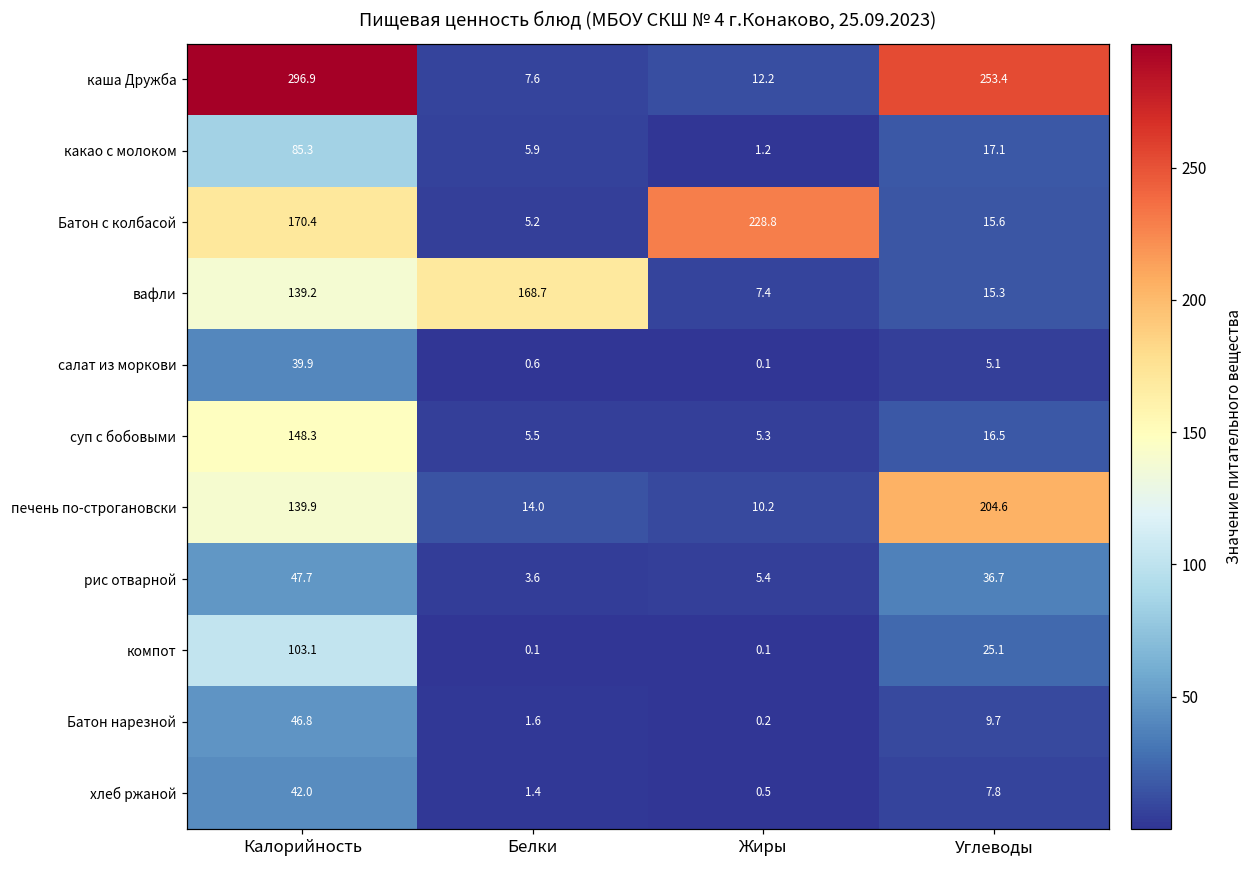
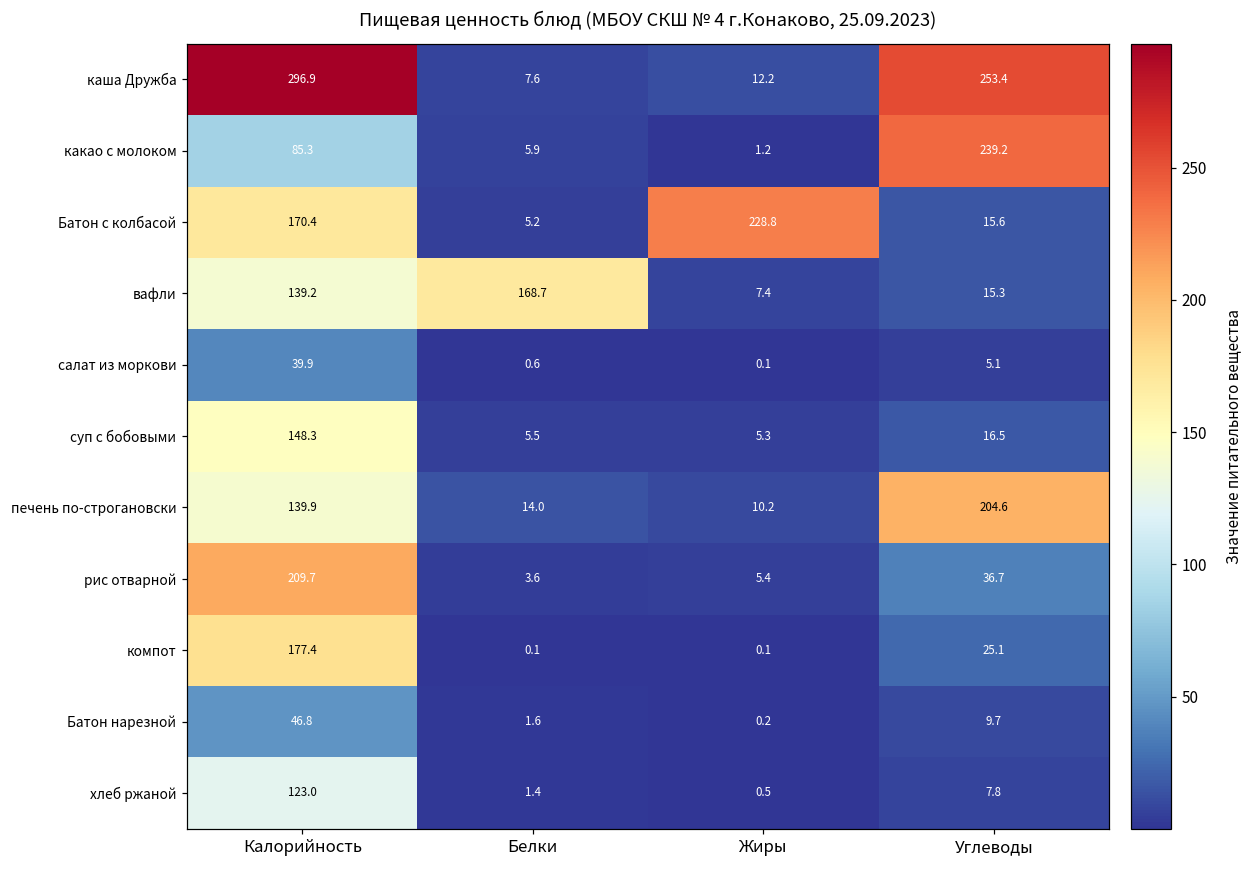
  {
    "каша Дружба": {
      "Калорийность": 296.9,
      "Белки": 7.6,
      "Жиры": 12.2,
      "Углеводы": 253.4
    },
    "какао с молоком": {
      "Калорийность": 85.3,
      "Белки": 5.9,
      "Жиры": 1.2,
-     "Углеводы": 17.1
+     "Углеводы": 239.2
    },
    "Батон с колбасой": {
      "Калорийность": 170.4,
      "Белки": 5.2,
      "Жиры": 228.8,
      "Углеводы": 15.6
    },
    "вафли": {
      "Калорийность": 139.2,
      "Белки": 168.7,
      "Жиры": 7.4,
      "Углеводы": 15.3
    },
    "салат из моркови": {
      "Калорийность": 39.9,
      "Белки": 0.6,
      "Жиры": 0.1,
      "Углеводы": 5.1
    },
    "суп с бобовыми": {
      "Калорийность": 148.3,
      "Белки": 5.5,
      "Жиры": 5.3,
      "Углеводы": 16.5
    },
    "печень по-строгановски": {
      "Калорийность": 139.9,
      "Белки": 14.0,
      "Жиры": 10.2,
      "Углеводы": 204.6
    },
    "рис отварной": {
-     "Калорийность": 47.7,
+     "Калорийность": 209.7,
      "Белки": 3.6,
      "Жиры": 5.4,
      "Углеводы": 36.7
    },
    "компот": {
-     "Калорийность": 103.1,
+     "Калорийность": 177.4,
      "Белки": 0.1,
      "Жиры": 0.1,
      "Углеводы": 25.1
    },
    "Батон нарезной": {
      "Калорийность": 46.8,
      "Белки": 1.6,
      "Жиры": 0.2,
      "Углеводы": 9.7
    },
    "хлеб ржаной": {
-     "Калорийность": 42.0,
+     "Калорийность": 123.0,
      "Белки": 1.4,
      "Жиры": 0.5,
      "Углеводы": 7.8
    }
  }
